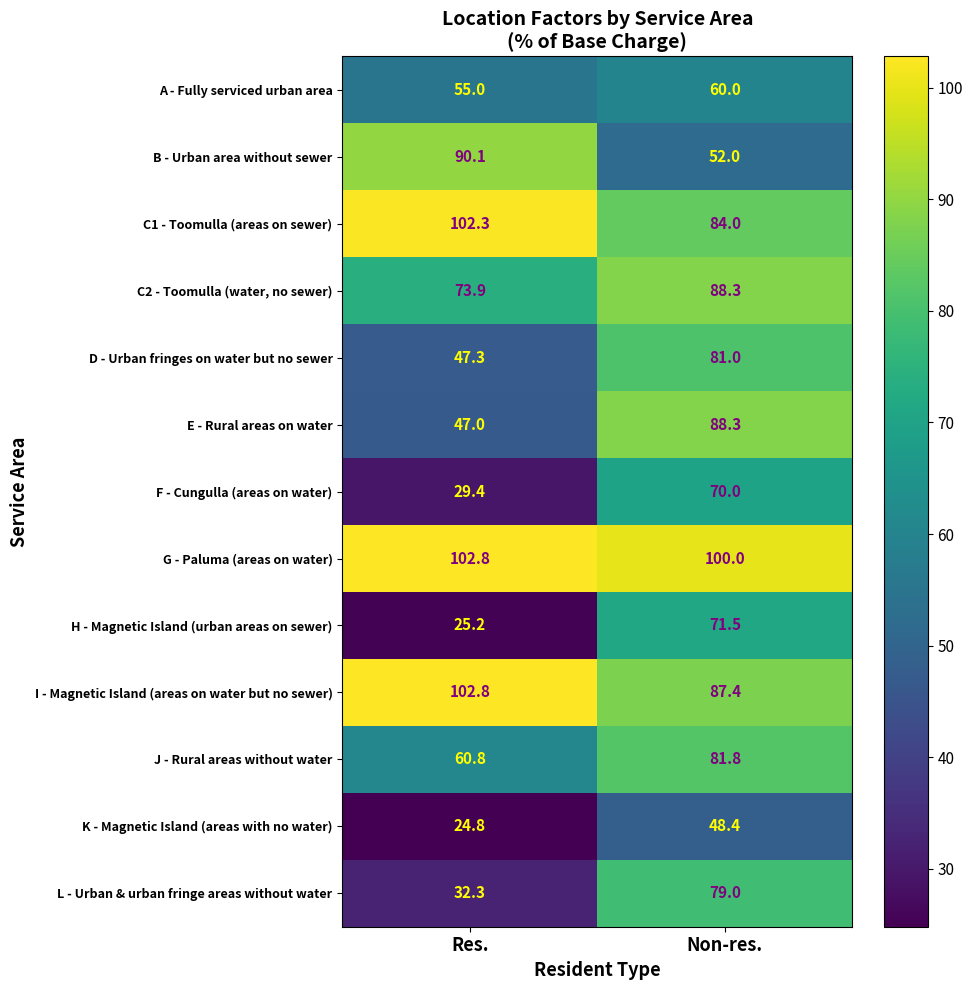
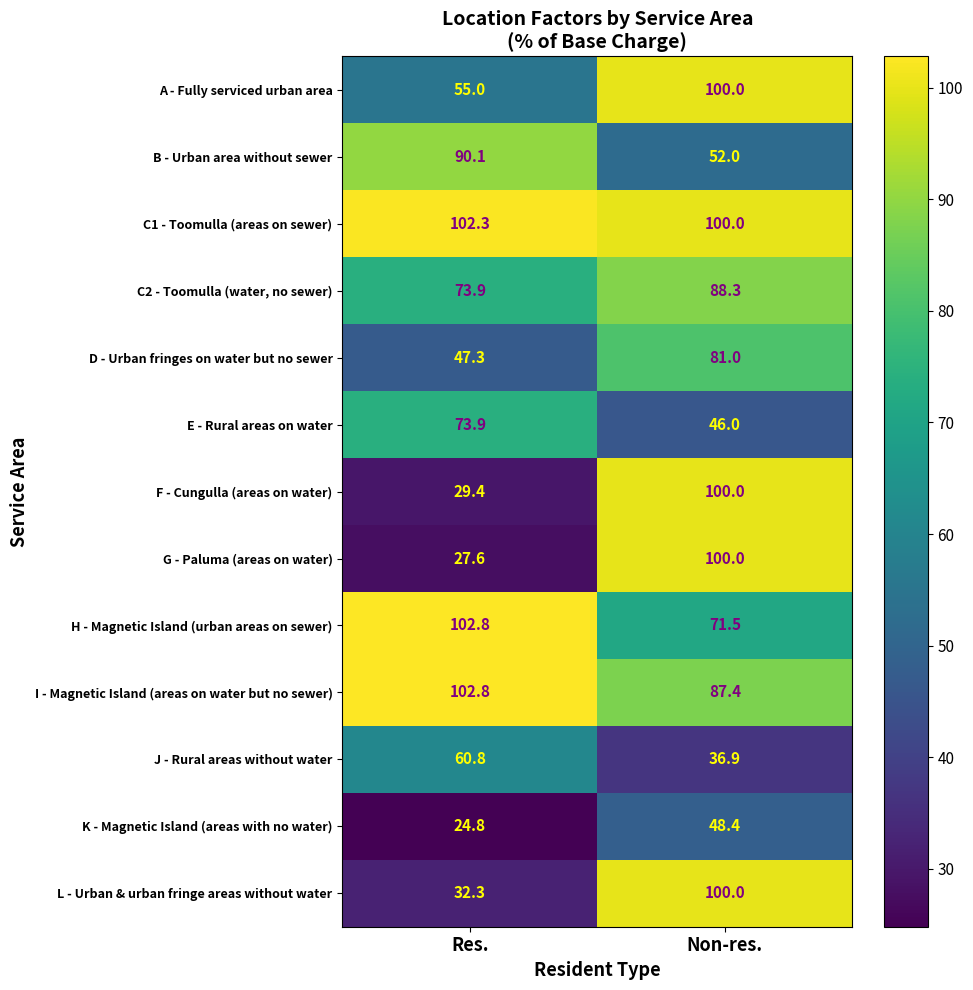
  {
    "A - Fully serviced urban area": {
      "Res.": 55.0,
-     "Non-res.": 60.0
+     "Non-res.": 100.0
    },
    "B - Urban area without sewer": {
      "Res.": 90.1,
      "Non-res.": 52.0
    },
    "C1 - Toomulla (areas on sewer)": {
      "Res.": 102.3,
-     "Non-res.": 84.0
+     "Non-res.": 100.0
    },
    "C2 - Toomulla (water, no sewer)": {
      "Res.": 73.9,
      "Non-res.": 88.3
    },
    "D - Urban fringes on water but no sewer": {
      "Res.": 47.3,
      "Non-res.": 81.0
    },
    "E - Rural areas on water": {
-     "Res.": 47.0,
-     "Non-res.": 88.3
+     "Res.": 73.9,
+     "Non-res.": 46.0
    },
    "F - Cungulla (areas on water)": {
      "Res.": 29.4,
-     "Non-res.": 70.0
+     "Non-res.": 100.0
    },
    "G - Paluma (areas on water)": {
-     "Res.": 102.8,
+     "Res.": 27.6,
      "Non-res.": 100.0
    },
    "H - Magnetic Island (urban areas on sewer)": {
-     "Res.": 25.2,
+     "Res.": 102.8,
      "Non-res.": 71.5
    },
    "I - Magnetic Island (areas on water but no sewer)": {
      "Res.": 102.8,
      "Non-res.": 87.4
    },
    "J - Rural areas without water": {
      "Res.": 60.8,
-     "Non-res.": 81.8
+     "Non-res.": 36.9
    },
    "K - Magnetic Island (areas with no water)": {
      "Res.": 24.8,
      "Non-res.": 48.4
    },
    "L - Urban & urban fringe areas without water": {
      "Res.": 32.3,
-     "Non-res.": 79.0
+     "Non-res.": 100.0
    }
  }
